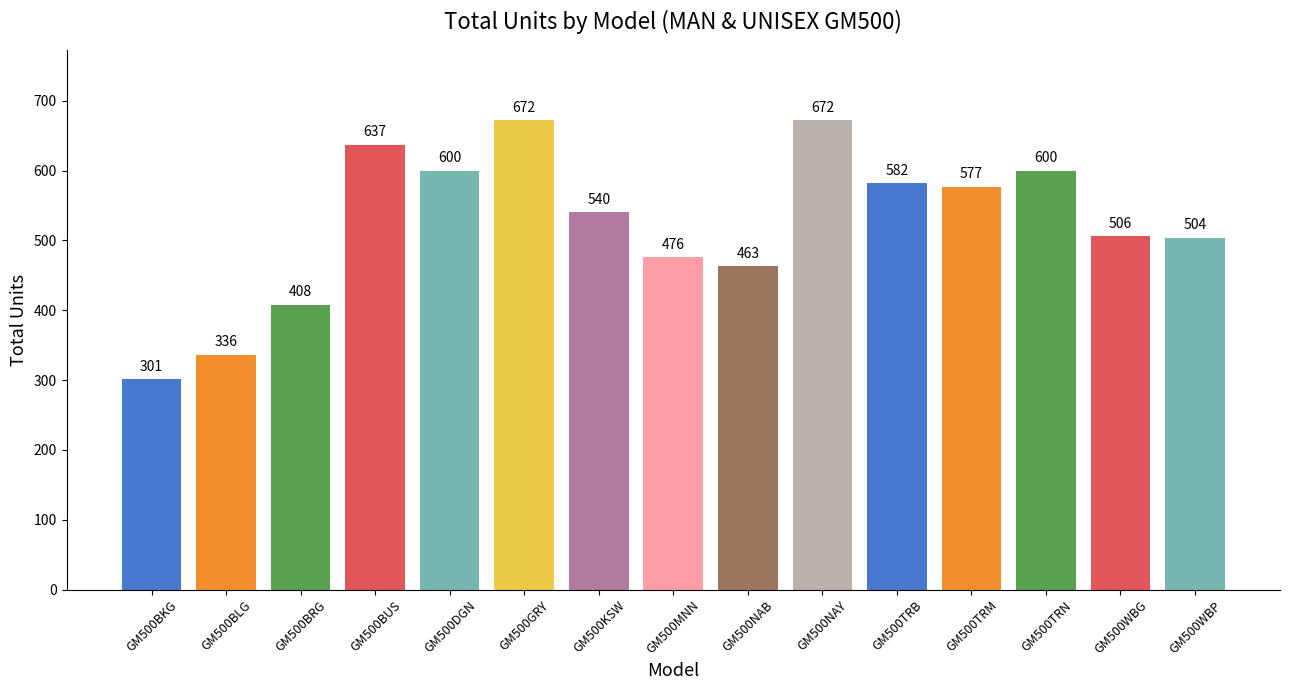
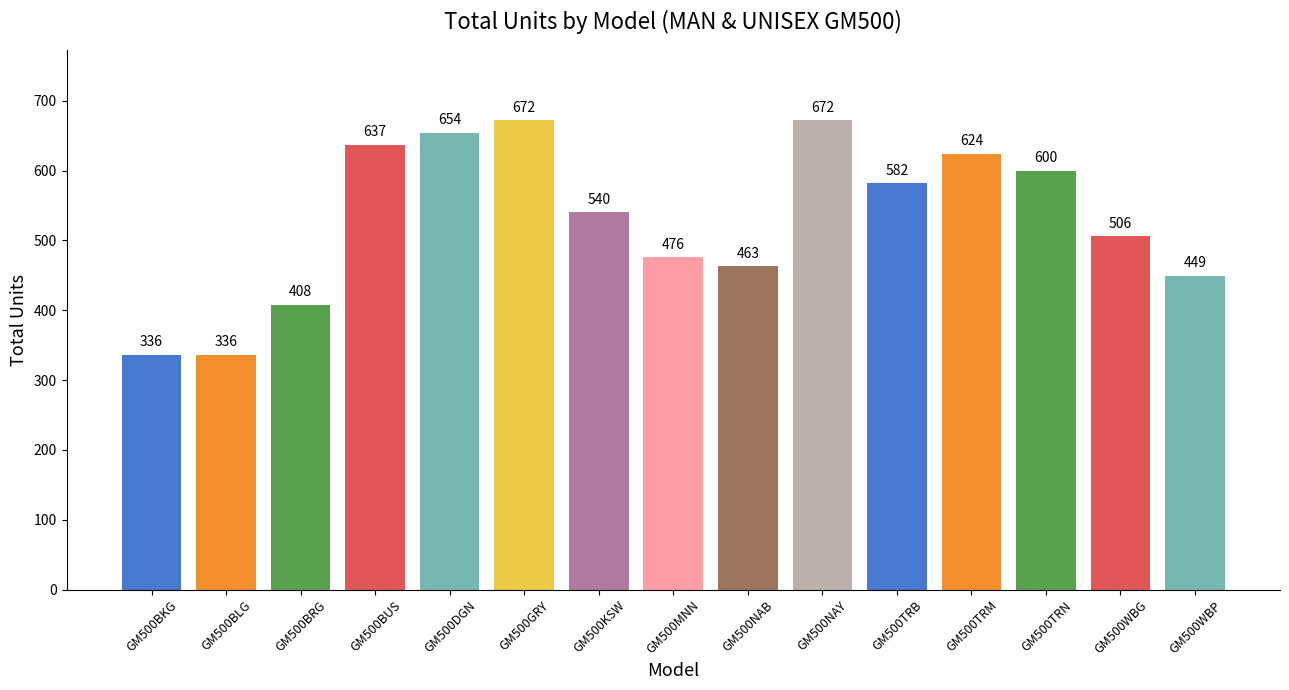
  {
-   "GM500BKG": 301,
+   "GM500BKG": 336,
    "GM500BLG": 336,
    "GM500BRG": 408,
    "GM500BUS": 637,
-   "GM500DGN": 600,
+   "GM500DGN": 654,
    "GM500GRY": 672,
    "GM500KSW": 540,
    "GM500MNN": 476,
    "GM500NAB": 463,
    "GM500NAY": 672,
    "GM500TRB": 582,
-   "GM500TRM": 577,
+   "GM500TRM": 624,
    "GM500TRN": 600,
    "GM500WBG": 506,
-   "GM500WBP": 504
+   "GM500WBP": 449
  }
